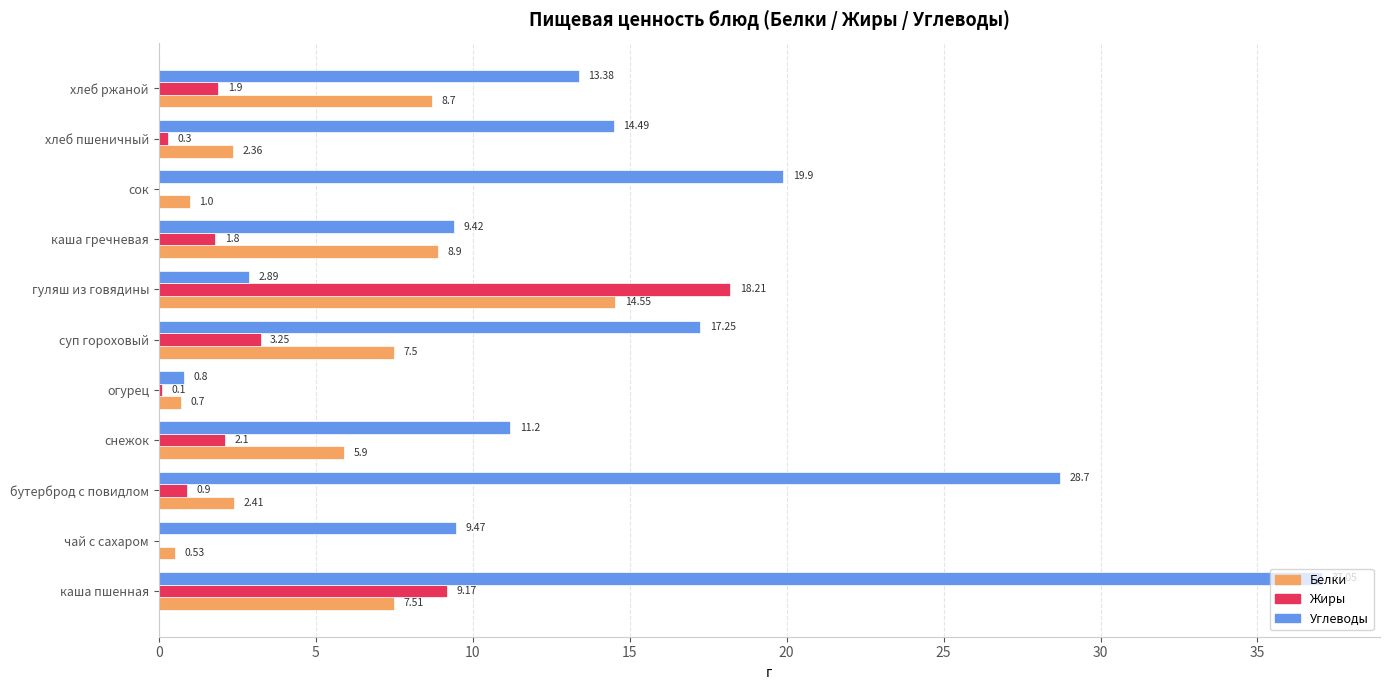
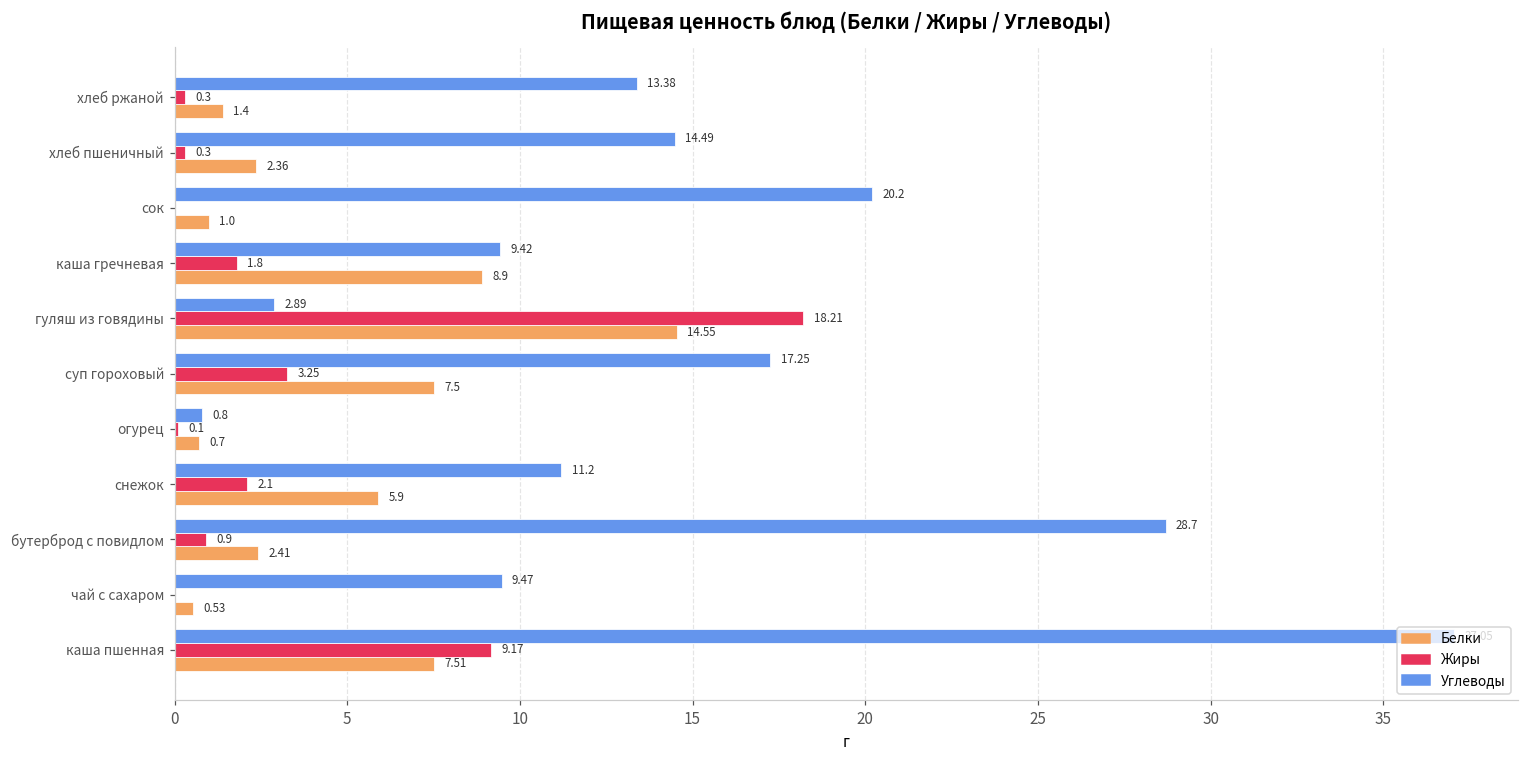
  {
    "Белки": {
-     "хлеб ржаной": 8.7,
+     "хлеб ржаной": 1.4,
      "хлеб пшеничный": 2.36,
      "сок": 1.0,
      "каша гречневая": 8.9,
      "гуляш из говядины": 14.55,
      "суп гороховый": 7.5,
      "огурец": 0.7,
      "снежок": 5.9,
      "бутерброд с повидлом": 2.41,
      "чай с сахаром": 0.53,
      "каша пшенная": 7.51
    },
    "Жиры": {
-     "хлеб ржаной": 1.9,
+     "хлеб ржаной": 0.3,
      "хлеб пшеничный": 0.3,
      "каша гречневая": 1.8,
      "гуляш из говядины": 18.21,
      "суп гороховый": 3.25,
      "огурец": 0.1,
      "снежок": 2.1,
      "бутерброд с повидлом": 0.9,
      "каша пшенная": 9.17
    },
    "Углеводы": {
      "хлеб ржаной": 13.38,
      "хлеб пшеничный": 14.49,
-     "сок": 19.9,
+     "сок": 20.2,
      "каша гречневая": 9.42,
      "гуляш из говядины": 2.89,
      "суп гороховый": 17.25,
      "огурец": 0.8,
      "снежок": 11.2,
      "бутерброд с повидлом": 28.7,
      "чай с сахаром": 9.47
    }
  }
